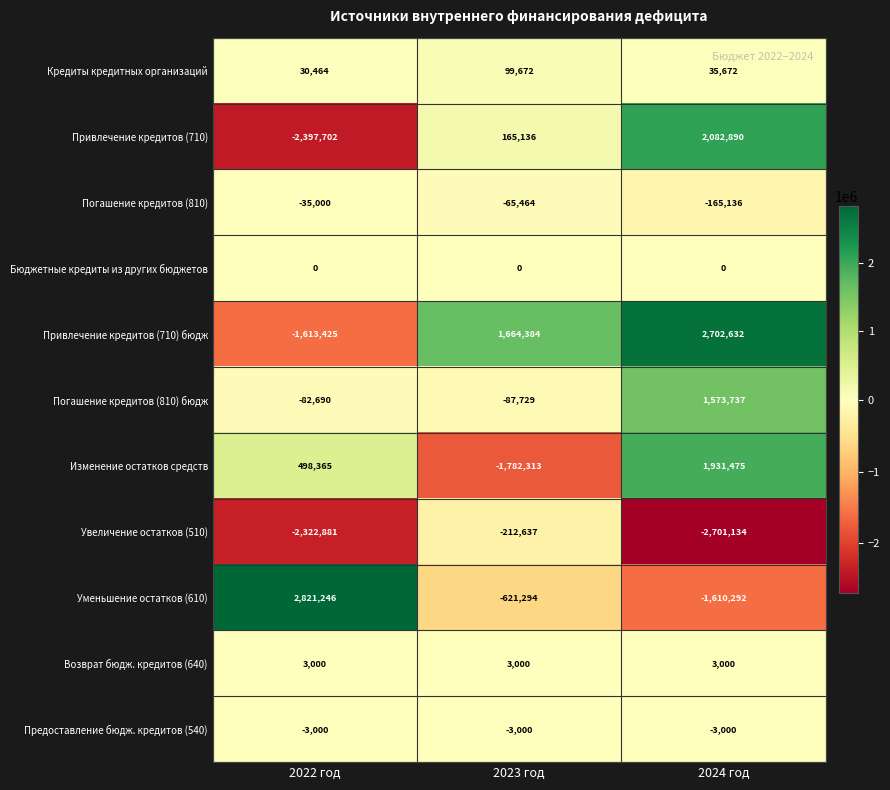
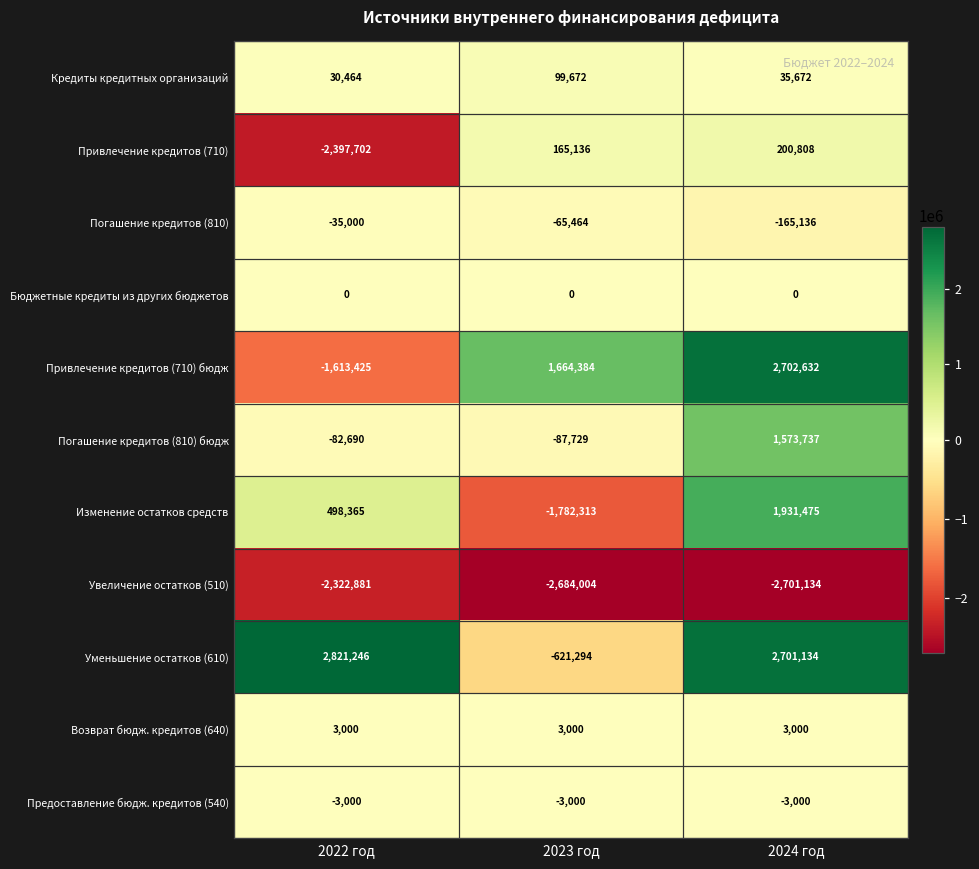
  {
    "Кредиты кредитных организаций": {
      "2022 год": "30,464",
      "2023 год": "99,672"
    },
    "Привлечение кредитов (710)": {
      "2022 год": "-2,397,702",
      "2023 год": "165,136",
-     "2024 год": "2,082,890"
+     "2024 год": "200,808"
    },
    "Погашение кредитов (810)": {
      "2022 год": "-35,000",
      "2023 год": "-65,464",
      "2024 год": "-165,136"
    },
    "Бюджетные кредиты из других бюджетов": {
      "2022 год": "0",
      "2023 год": "0",
      "2024 год": "0"
    },
    "Привлечение кредитов (710) бюдж": {
      "2022 год": "-1,613,425",
      "2023 год": "1,664,384",
      "2024 год": "2,702,632"
    },
    "Погашение кредитов (810) бюдж": {
      "2022 год": "-82,690",
      "2023 год": "-87,729",
      "2024 год": "1,573,737"
    },
    "Изменение остатков средств": {
      "2022 год": "498,365",
      "2023 год": "-1,782,313",
      "2024 год": "1,931,475"
    },
    "Увеличение остатков (510)": {
      "2022 год": "-2,322,881",
-     "2023 год": "-212,637",
+     "2023 год": "-2,684,004",
      "2024 год": "-2,701,134"
    },
    "Уменьшение остатков (610)": {
      "2022 год": "2,821,246",
      "2023 год": "-621,294",
-     "2024 год": "-1,610,292"
+     "2024 год": "2,701,134"
    },
    "Возврат бюдж. кредитов (640)": {
      "2022 год": "3,000",
      "2023 год": "3,000",
      "2024 год": "3,000"
    },
    "Предоставление бюдж. кредитов (540)": {
      "2022 год": "-3,000",
      "2023 год": "-3,000",
      "2024 год": "-3,000"
    }
  }
